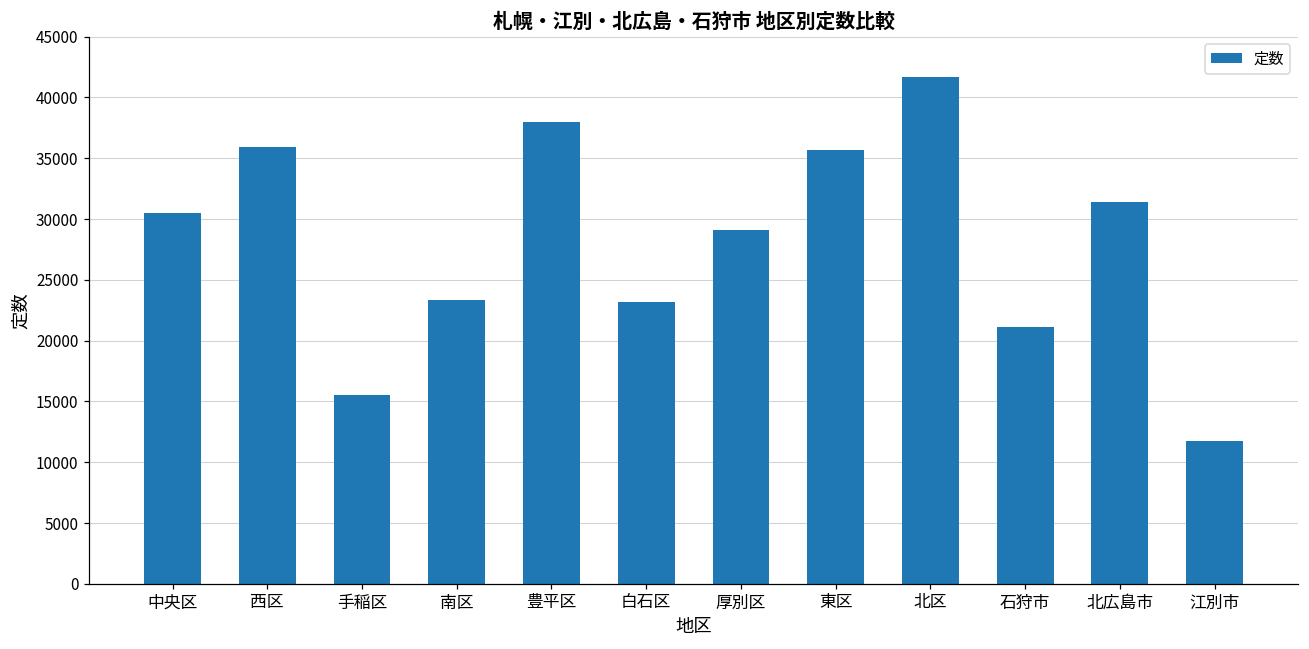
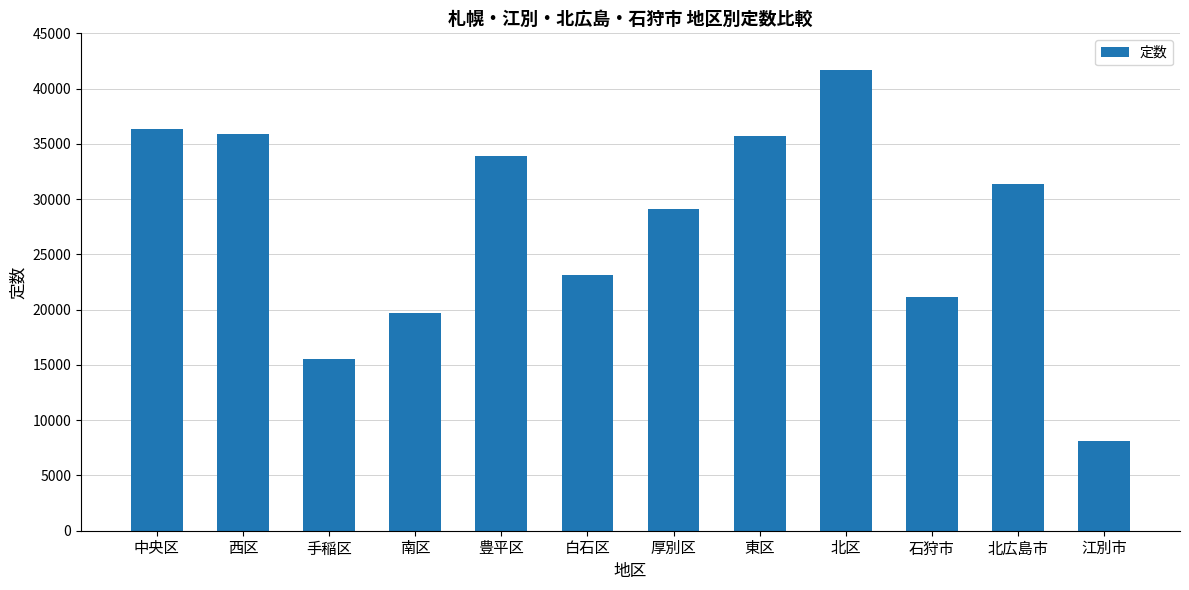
  {
-   "中央区": 30500,
+   "中央区": 36400,
    "西区": 35900,
    "手稲区": 15500,
-   "南区": 23300,
-   "豊平区": 38000,
+   "南区": 19700,
+   "豊平区": 33900,
    "白石区": 23200,
    "厚別区": 29100,
    "東区": 35700,
    "北区": 41700,
    "石狩市": 21100,
    "北広島市": 31400,
-   "江別市": 11800
+   "江別市": 8100
  }
